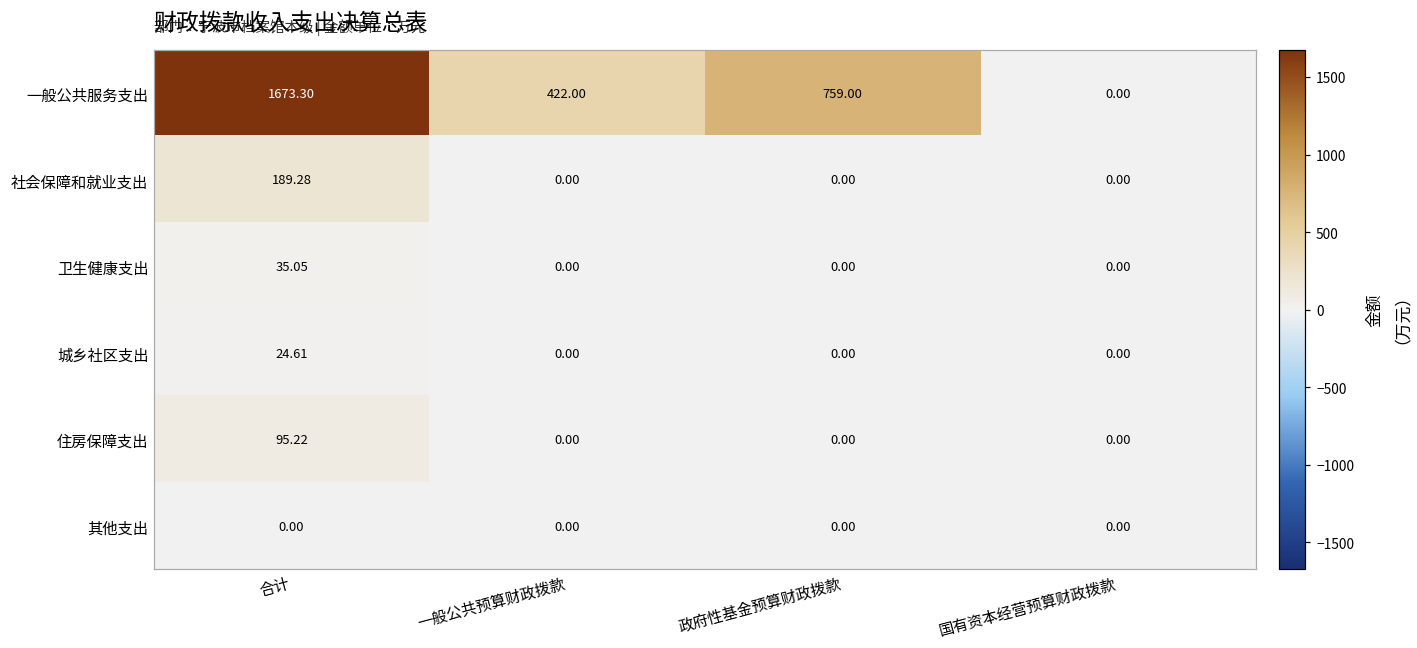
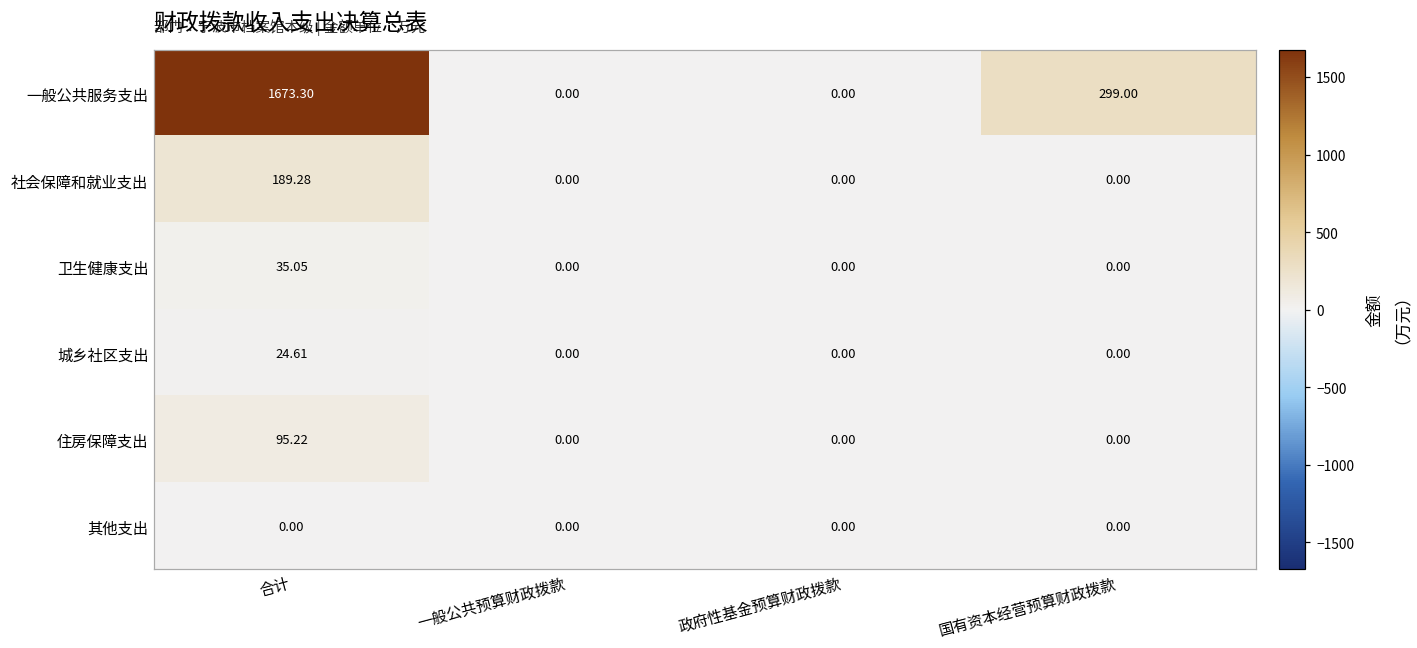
  {
    "一般公共服务支出": {
      "合计": 1673.30,
-     "一般公共预算财政拨款": 422.00,
-     "政府性基金预算财政拨款": 759.00,
-     "国有资本经营预算财政拨款": 0.00
+     "一般公共预算财政拨款": 0.00,
+     "政府性基金预算财政拨款": 0.00,
+     "国有资本经营预算财政拨款": 299.00
    },
    "社会保障和就业支出": {
      "合计": 189.28,
      "一般公共预算财政拨款": 0.00,
      "政府性基金预算财政拨款": 0.00,
      "国有资本经营预算财政拨款": 0.00
    },
    "卫生健康支出": {
      "合计": 35.05,
      "一般公共预算财政拨款": 0.00,
      "政府性基金预算财政拨款": 0.00,
      "国有资本经营预算财政拨款": 0.00
    },
    "城乡社区支出": {
      "合计": 24.61,
      "一般公共预算财政拨款": 0.00,
      "政府性基金预算财政拨款": 0.00,
      "国有资本经营预算财政拨款": 0.00
    },
    "住房保障支出": {
      "合计": 95.22,
      "一般公共预算财政拨款": 0.00,
      "政府性基金预算财政拨款": 0.00,
      "国有资本经营预算财政拨款": 0.00
    },
    "其他支出": {
      "合计": 0.00,
      "一般公共预算财政拨款": 0.00,
      "政府性基金预算财政拨款": 0.00,
      "国有资本经营预算财政拨款": 0.00
    }
  }
